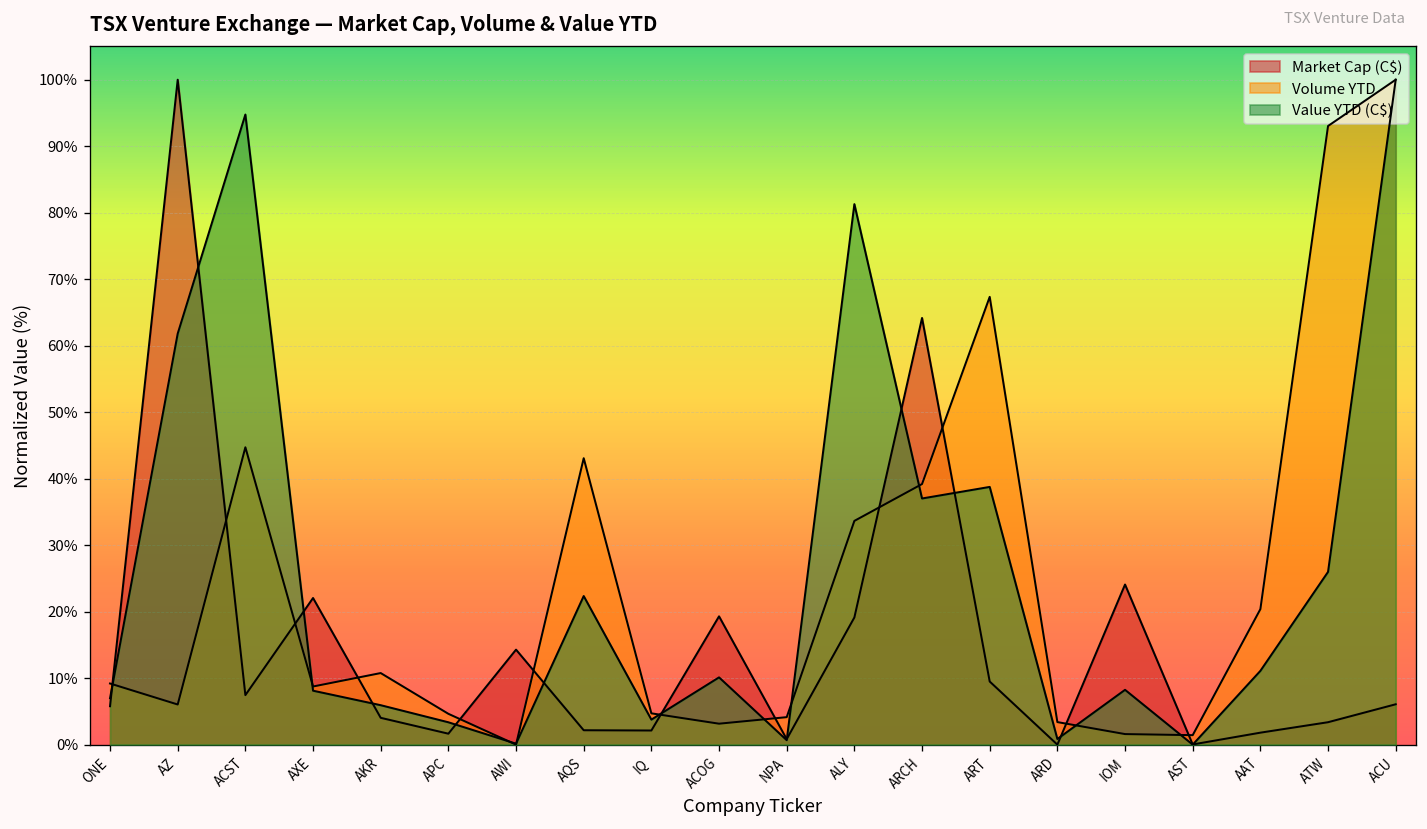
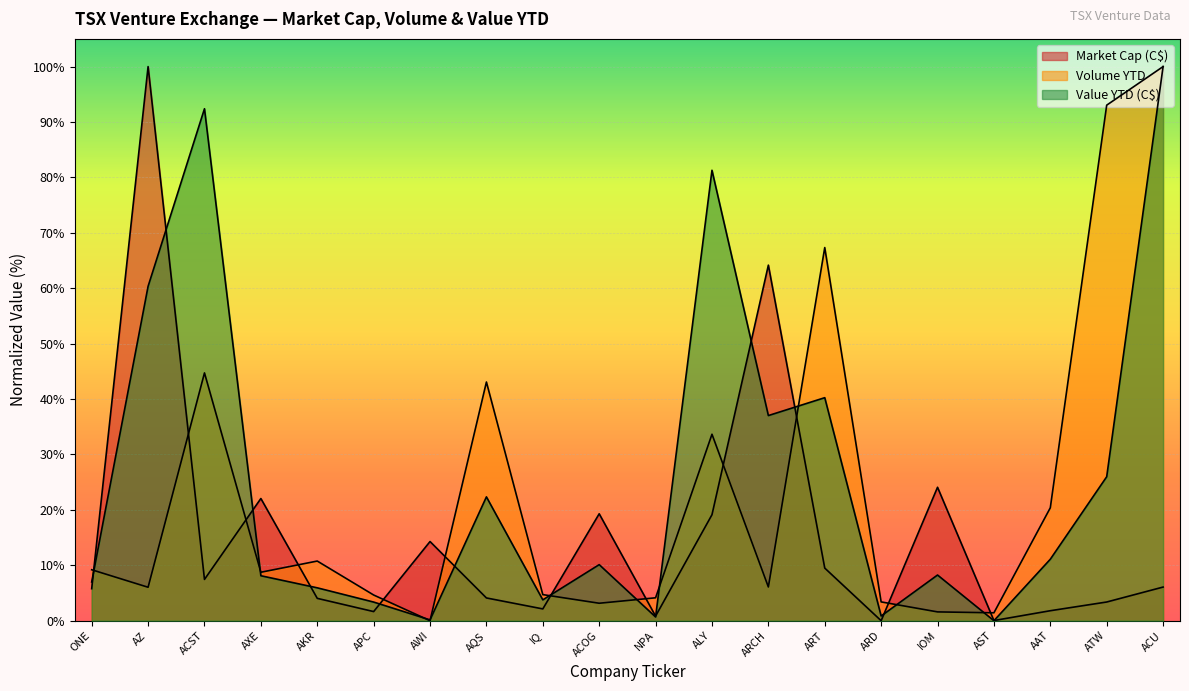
  {
    "Market Cap (C$)": {
      "ONE": "6%",
      "AZ": "100%",
      "ACST": "7%",
      "AXE": "22%",
      "AKR": "4%",
      "APC": "2%",
      "AWI": "14%",
-     "AQS": "2%",
+     "AQS": "4%",
      "IQ": "2%",
      "ACOG": "19%",
      "ALY": "19%",
      "ARCH": "64%",
      "ART": "9%",
      "ARD": "0%",
      "IOM": "24%",
      "AAT": "2%",
      "ATW": "3%",
      "ACU": "6%"
    },
    "Volume YTD": {
      "ONE": "9%",
      "AZ": "6%",
      "ACST": "45%",
      "AXE": "9%",
      "AKR": "11%",
      "APC": "5%",
      "AQS": "43%",
      "IQ": "5%",
      "ACOG": "3%",
      "NPA": "4%",
      "ALY": "34%",
-     "ARCH": "39%",
+     "ARCH": "6%",
      "ART": "67%",
      "ARD": "3%",
      "IOM": "2%",
      "AST": "1%",
      "AAT": "20%"
    },
    "Value YTD (C$)": {
      "ONE": "7%",
-     "AZ": "62%",
-     "ACST": "95%",
+     "AZ": "60%",
+     "ACST": "92%",
      "AXE": "8%",
      "AKR": "6%",
      "APC": "3%",
      "AQS": "22%",
      "IQ": "4%",
      "ACOG": "10%",
      "ALY": "81%",
      "ARCH": "37%",
-     "ART": "39%",
+     "ART": "40%",
      "ARD": "1%",
      "IOM": "8%",
      "AAT": "11%",
      "ATW": "26%"
    }
  }
